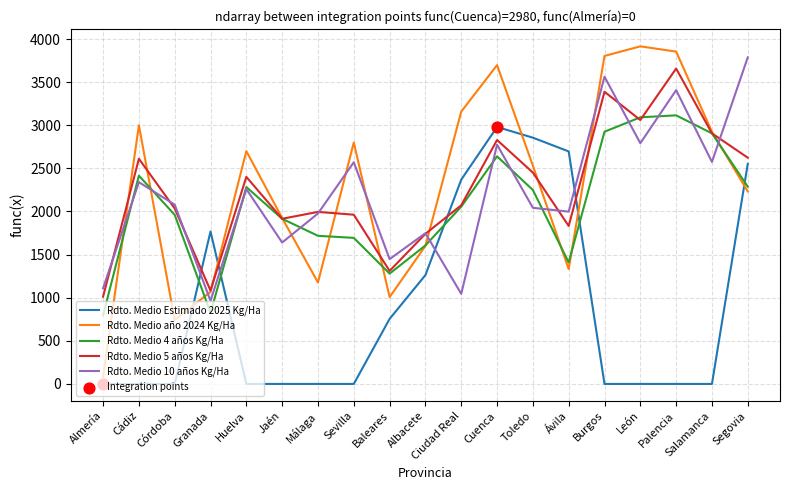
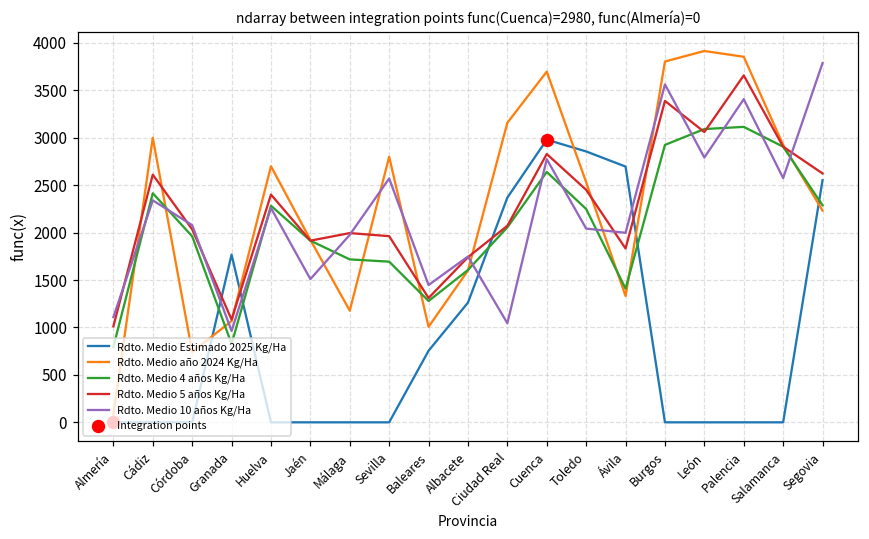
  {
    "Rdto. Medio Estimado 2025 Kg/Ha": {
      "Granada": 1800,
      "Jaén": 0,
      "Málaga": 0,
      "Sevilla": 0,
      "Baleares": 800,
      "Albacete": 1300,
      "Ciudad Real": 2400,
      "Toledo": 2900,
      "Ávila": 2700,
      "Burgos": 0,
      "León": 0,
      "Palencia": 0,
      "Salamanca": 0,
      "Segovia": 2600
    },
    "Rdto. Medio año 2024 Kg/Ha": {
      "Cádiz": 3000,
      "Huelva": 2700,
      "Málaga": 1200,
      "Sevilla": 2800,
      "Baleares": 1000,
      "Ciudad Real": 3200,
      "Cuenca": 3700,
      "Toledo": 2500,
      "Ávila": 1300,
      "Burgos": 3800,
      "León": 3900,
      "Palencia": 3900,
      "Segovia": 2200
    },
    "Rdto. Medio 4 años Kg/Ha": {
      "Cádiz": 2400,
      "Córdoba": 2000,
      "Málaga": 1700,
      "Sevilla": 1700,
      "Baleares": 1300,
      "Cuenca": 2600,
      "Toledo": 2200,
      "Ávila": 1400,
      "Burgos": 2900,
      "León": 3100,
      "Palencia": 3100,
      "Segovia": 2300
    },
    "Rdto. Medio 5 años Kg/Ha": {
      "Almería": 1000,
      "Cádiz": 2600,
      "Córdoba": 2000,
      "Huelva": 2400,
      "Sevilla": 2000,
      "Baleares": 1300,
      "Cuenca": 2800,
      "Toledo": 2500,
      "Ávila": 1800,
      "Burgos": 3400,
      "León": 3100,
      "Palencia": 3700,
      "Segovia": 2600
    },
    "Rdto. Medio 10 años Kg/Ha": {
      "Almería": 1100,
      "Cádiz": 2300,
      "Córdoba": 2100,
      "Granada": 1000,
-     "Jaén": 1600,
+     "Jaén": 1500,
      "Sevilla": 2600,
      "Baleares": 1400,
      "Ciudad Real": 1000,
      "Cuenca": 2800,
      "Toledo": 2000,
      "Ávila": 2000,
      "Burgos": 3600,
      "León": 2800,
      "Palencia": 3400,
      "Salamanca": 2600,
      "Segovia": 3800
    }
  }
